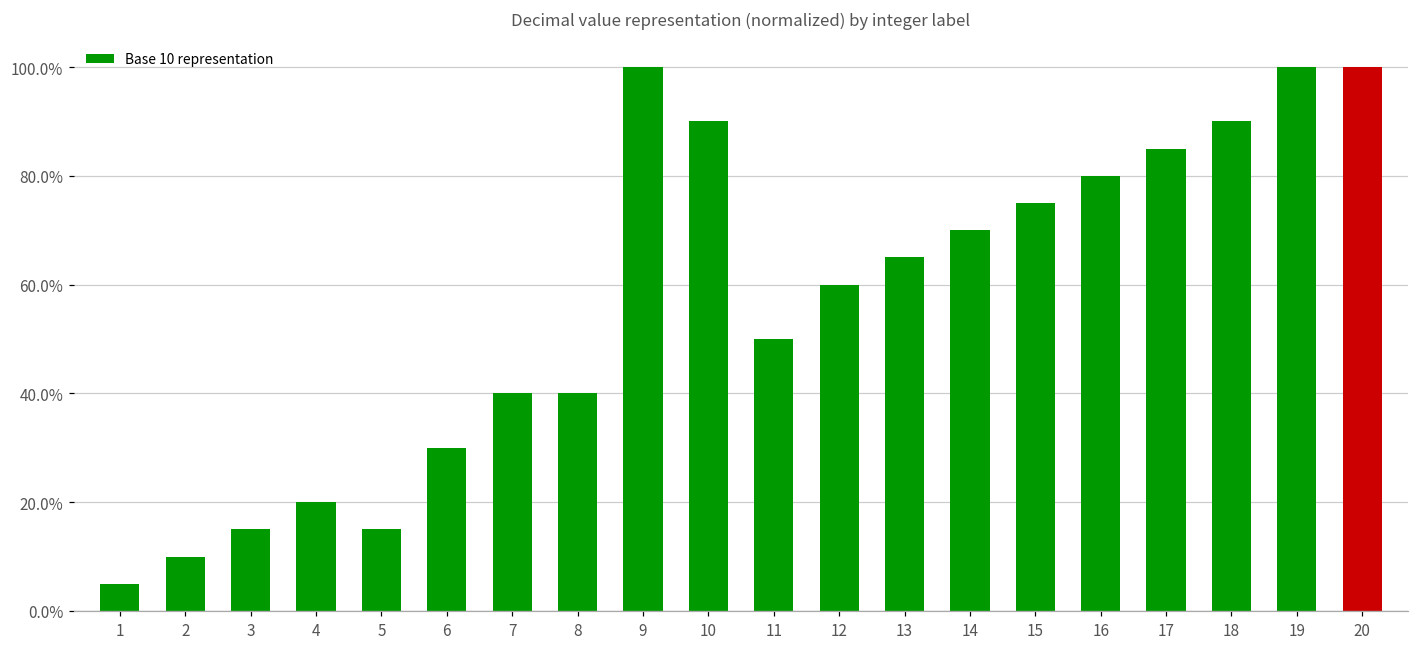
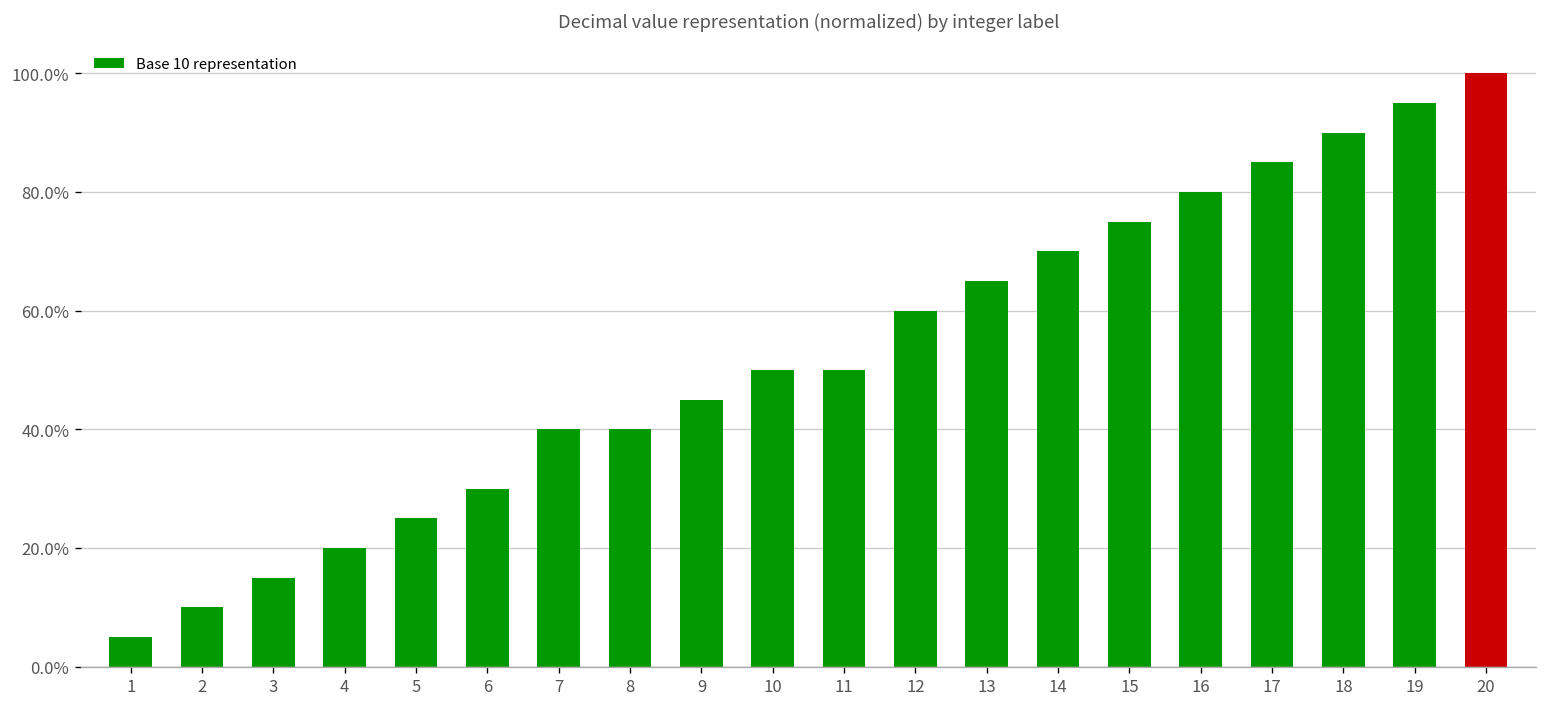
  {
    "1": "5%",
    "2": "10%",
    "3": "15%",
    "4": "20%",
-   "5": "15%",
+   "5": "25%",
    "6": "30%",
    "7": "40%",
    "8": "40%",
-   "9": "100%",
-   "10": "90%",
+   "9": "45%",
+   "10": "50%",
    "11": "50%",
    "12": "60%",
    "13": "65%",
    "14": "70%",
    "15": "75%",
    "16": "80%",
    "17": "85%",
    "18": "90%",
-   "19": "100%",
+   "19": "95%",
    "20": "100%"
  }
